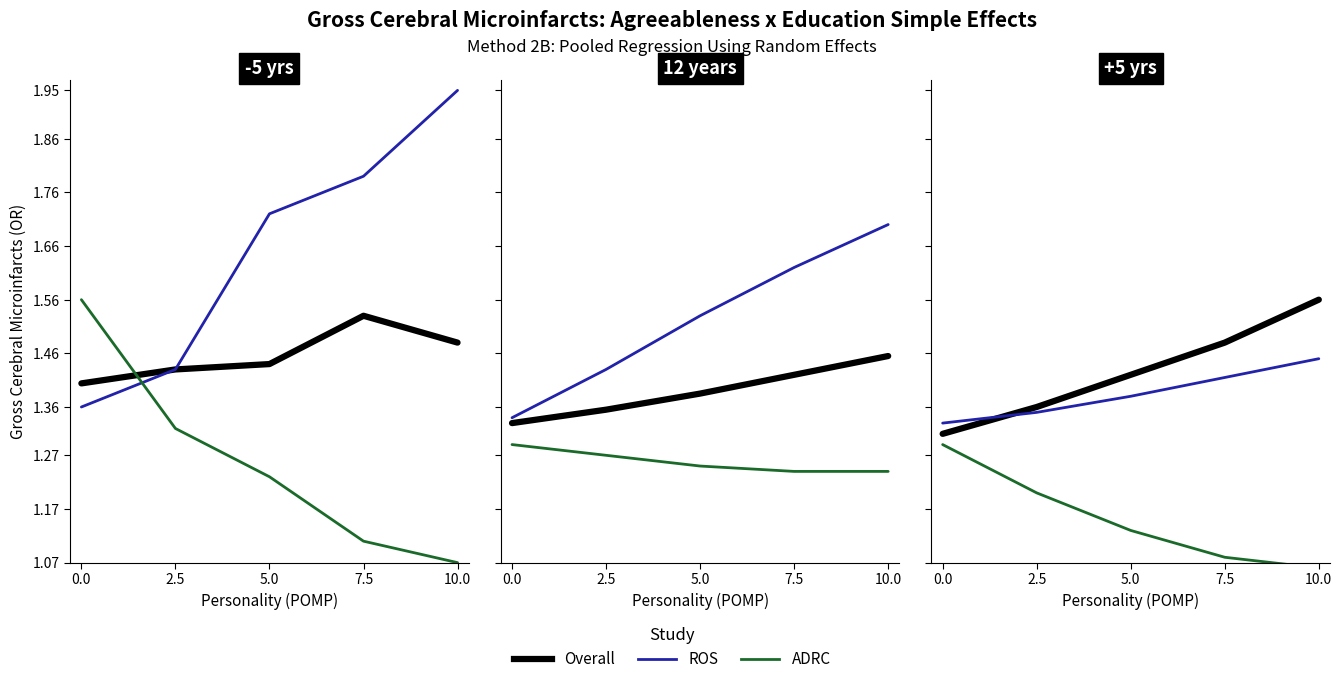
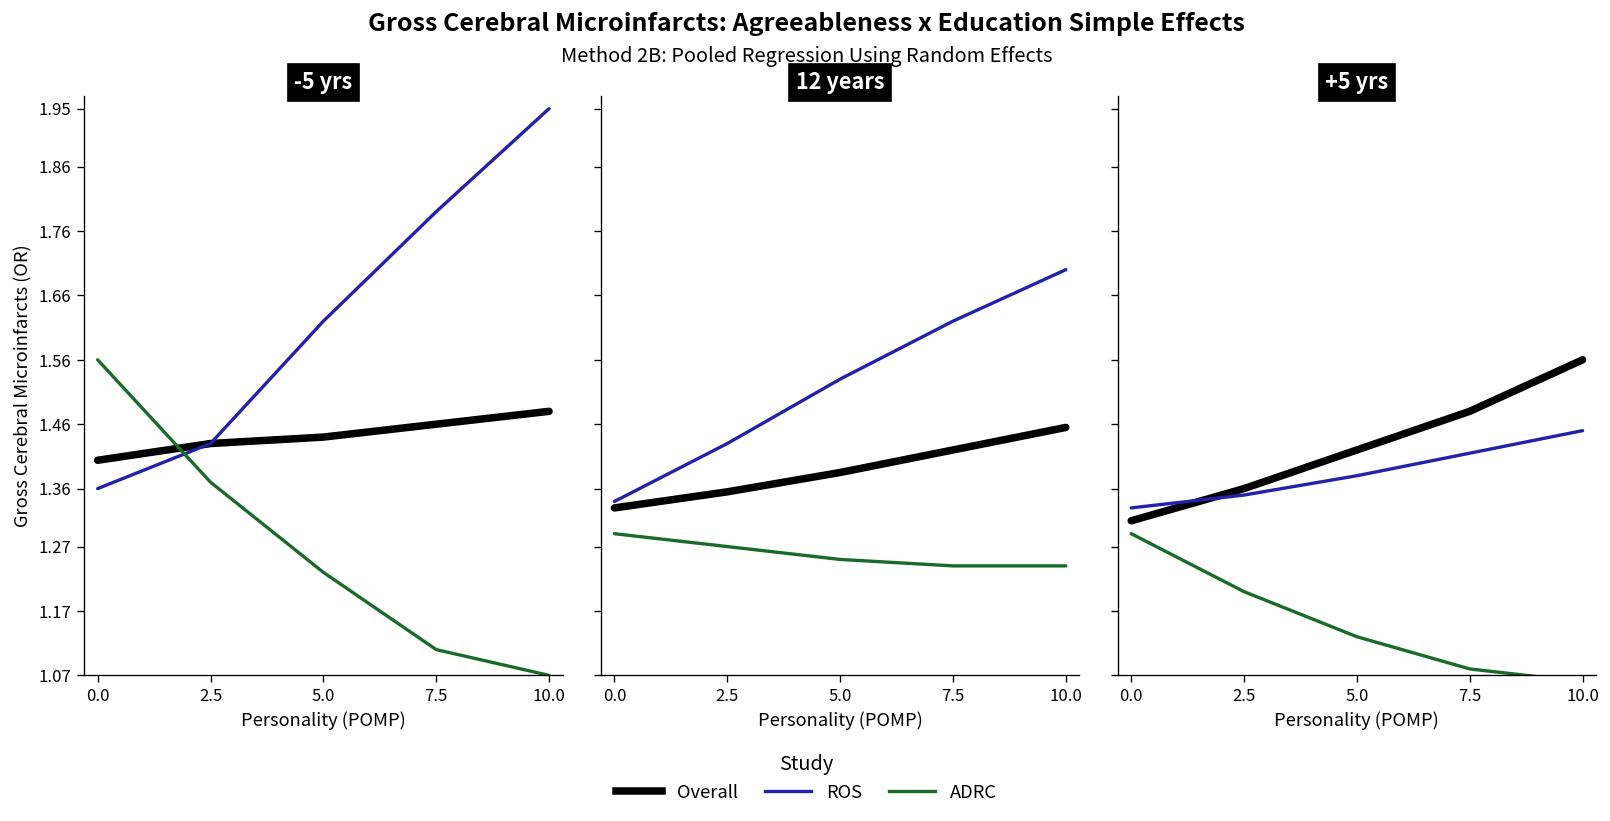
  {
    "-5 yrs": {
      "Overall": {
        "0.0": 1.40,
        "5.0": 1.44,
-       "7.5": 1.53,
+       "7.5": 1.46,
        "10.0": 1.48
      },
      "ROS": {
        "0.0": 1.36,
-       "5.0": 1.72,
+       "5.0": 1.62,
        "7.5": 1.79,
        "10.0": 1.95
      },
      "ADRC": {
        "0.0": 1.56,
-       "2.5": 1.32,
+       "2.5": 1.37,
        "5.0": 1.23,
        "7.5": 1.11,
        "10.0": 1.07
      }
    }
  }
